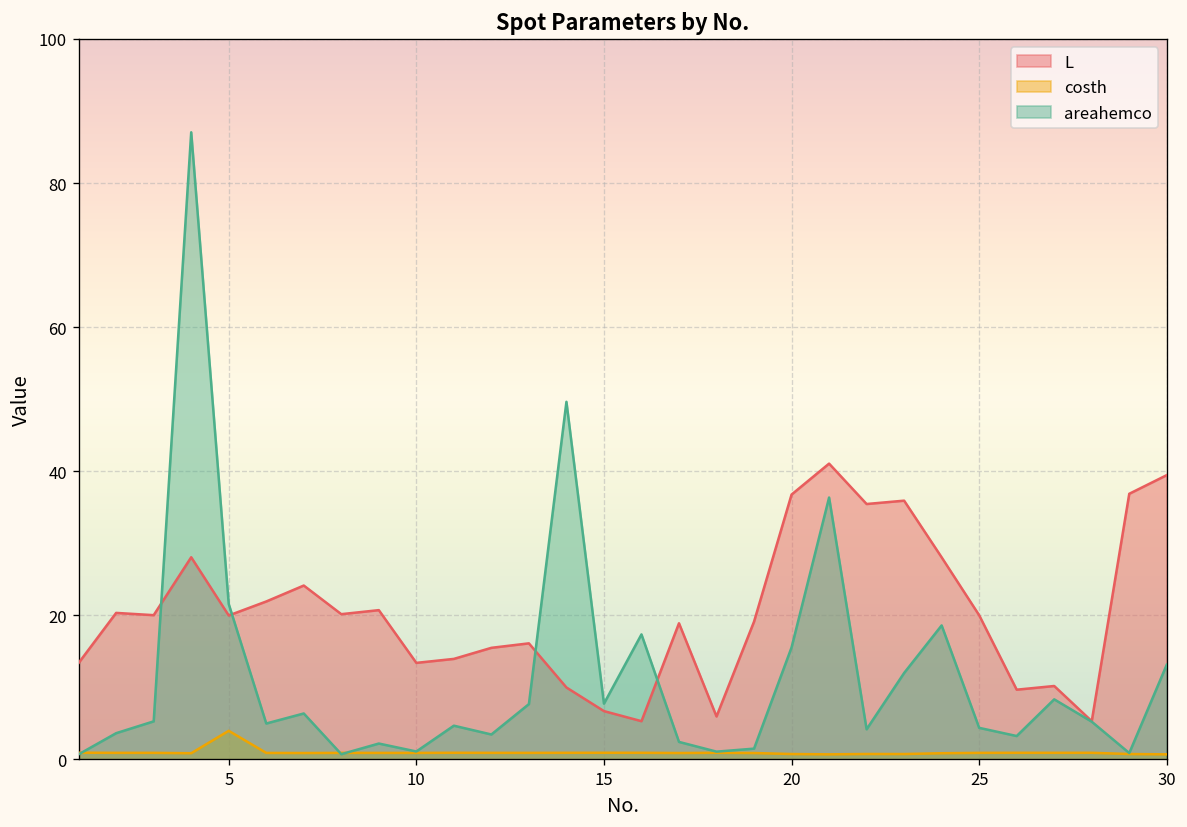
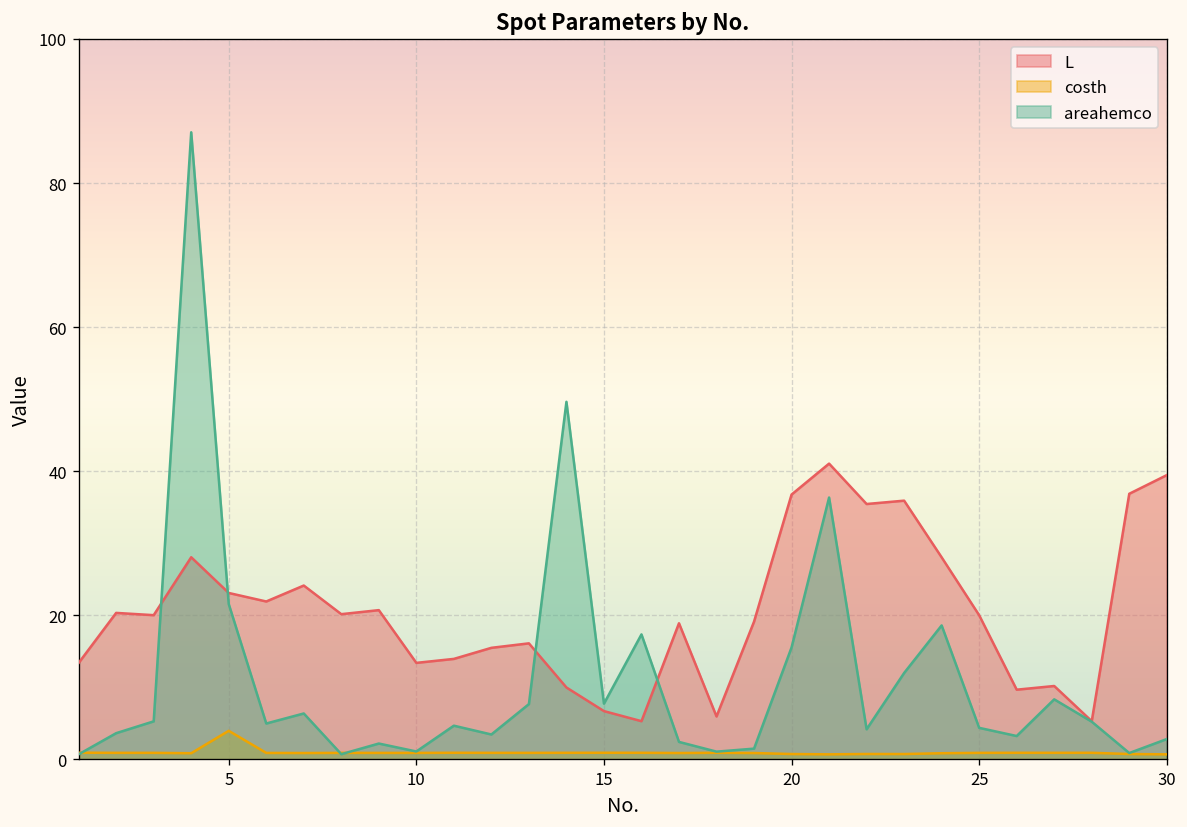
  {
    "L": {
-     "5": 20,
+     "5": 23,
      "10": 13,
      "15": 7,
      "20": 37,
      "25": 20,
      "30": 39
    },
    "costh": {
      "5": 4,
      "15": 1,
      "20": 1,
      "25": 1,
      "30": 1
    },
    "areahemco": {
      "5": 22,
      "15": 8,
      "20": 16,
      "25": 4,
-     "30": 13
+     "30": 3
    }
  }
